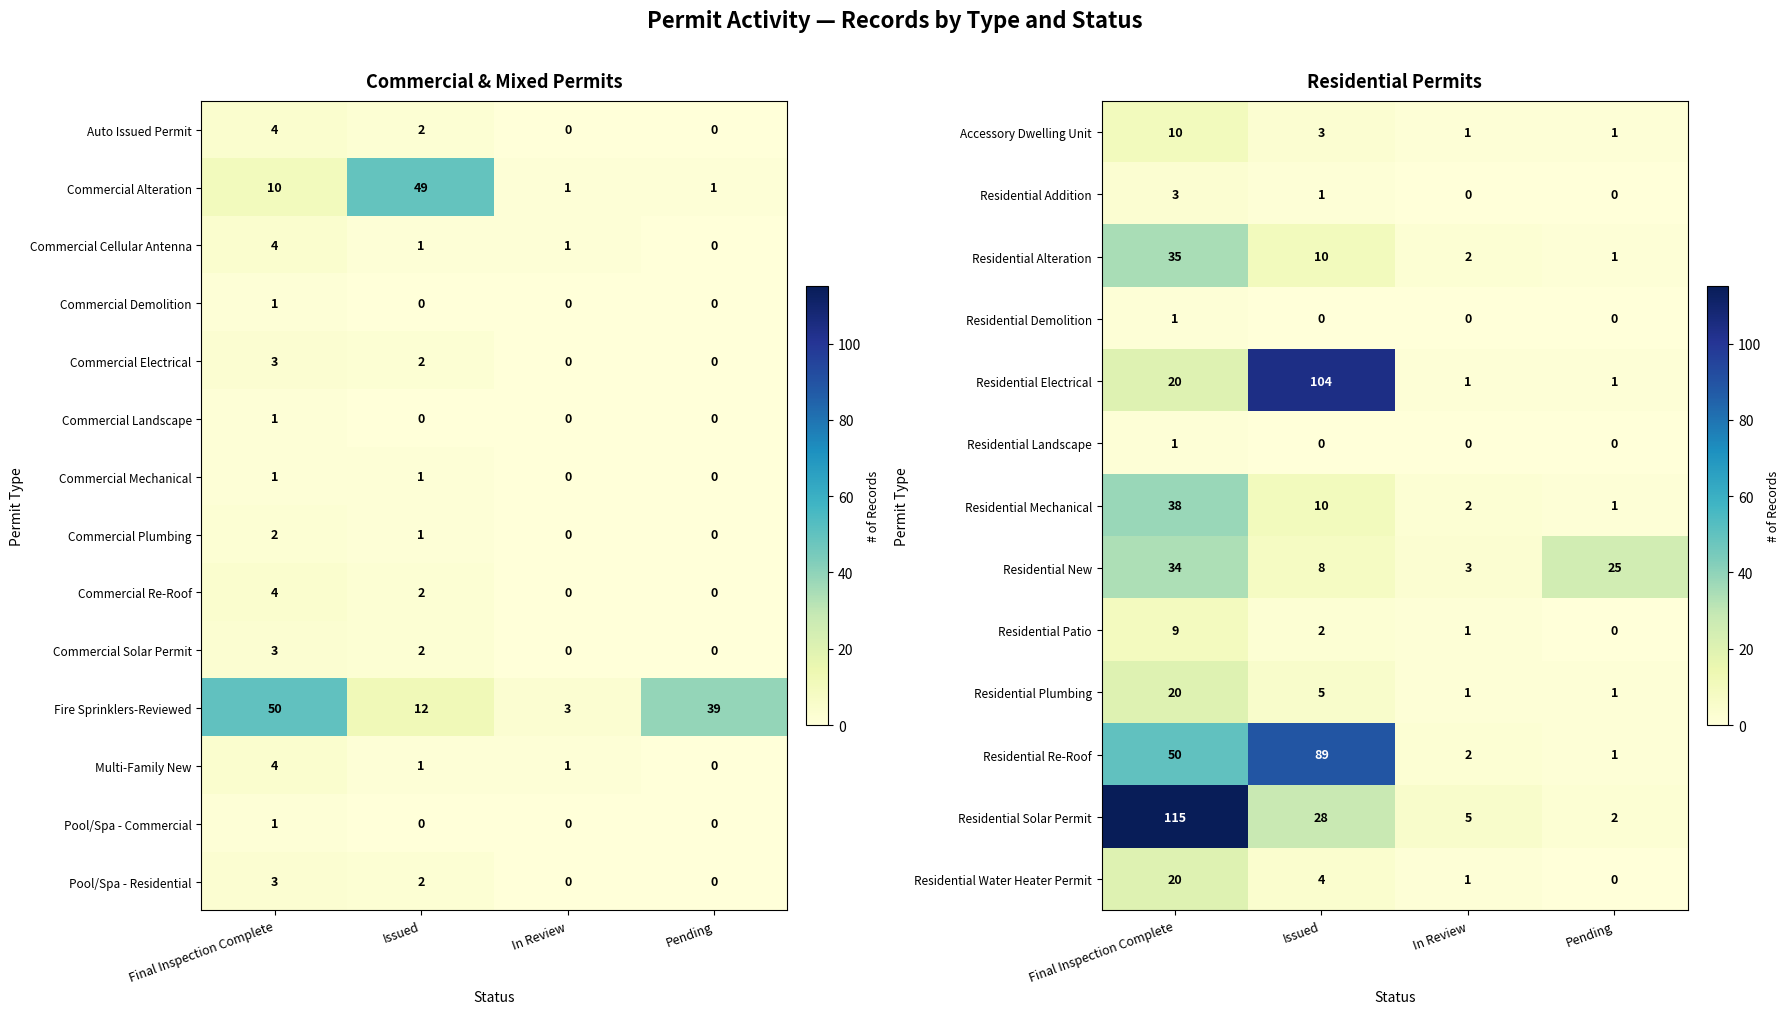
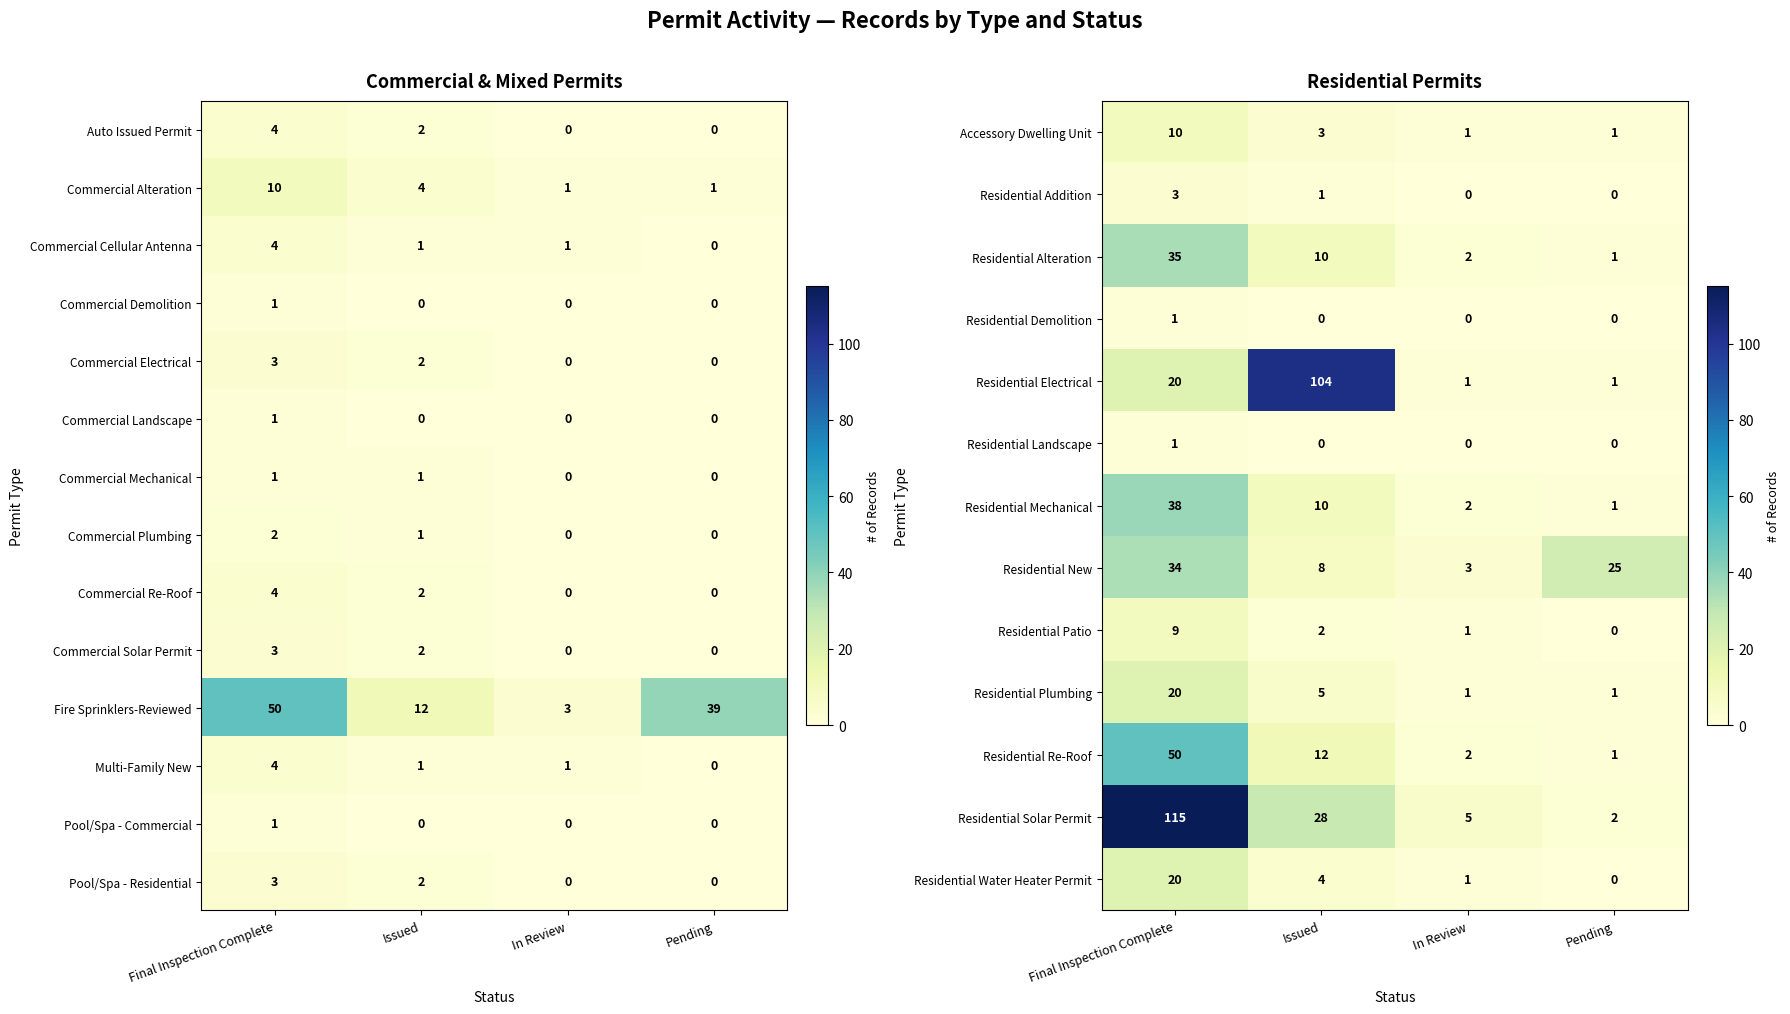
  {
    "Commercial & Mixed Permits": {
      "Auto Issued Permit": {
        "Final Inspection Complete": 4,
        "Issued": 2,
        "In Review": 0,
        "Pending": 0
      },
      "Commercial Alteration": {
        "Final Inspection Complete": 10,
-       "Issued": 49,
+       "Issued": 4,
        "In Review": 1,
        "Pending": 1
      },
      "Commercial Cellular Antenna": {
        "Final Inspection Complete": 4,
        "Issued": 1,
        "In Review": 1,
        "Pending": 0
      },
      "Commercial Demolition": {
        "Final Inspection Complete": 1,
        "Issued": 0,
        "In Review": 0,
        "Pending": 0
      },
      "Commercial Electrical": {
        "Final Inspection Complete": 3,
        "Issued": 2,
        "In Review": 0,
        "Pending": 0
      },
      "Commercial Landscape": {
        "Final Inspection Complete": 1,
        "Issued": 0,
        "In Review": 0,
        "Pending": 0
      },
      "Commercial Mechanical": {
        "Final Inspection Complete": 1,
        "Issued": 1,
        "In Review": 0,
        "Pending": 0
      },
      "Commercial Plumbing": {
        "Final Inspection Complete": 2,
        "Issued": 1,
        "In Review": 0,
        "Pending": 0
      },
      "Commercial Re-Roof": {
        "Final Inspection Complete": 4,
        "Issued": 2,
        "In Review": 0,
        "Pending": 0
      },
      "Commercial Solar Permit": {
        "Final Inspection Complete": 3,
        "Issued": 2,
        "In Review": 0,
        "Pending": 0
      },
      "Fire Sprinklers-Reviewed": {
        "Final Inspection Complete": 50,
        "Issued": 12,
        "In Review": 3,
        "Pending": 39
      },
      "Multi-Family New": {
        "Final Inspection Complete": 4,
        "Issued": 1,
        "In Review": 1,
        "Pending": 0
      },
      "Pool/Spa - Commercial": {
        "Final Inspection Complete": 1,
        "Issued": 0,
        "In Review": 0,
        "Pending": 0
      },
      "Pool/Spa - Residential": {
        "Final Inspection Complete": 3,
        "Issued": 2,
        "In Review": 0,
        "Pending": 0
      }
    },
    "Residential Permits": {
      "Accessory Dwelling Unit": {
        "Final Inspection Complete": 10,
        "Issued": 3,
        "In Review": 1,
        "Pending": 1
      },
      "Residential Addition": {
        "Final Inspection Complete": 3,
        "Issued": 1,
        "In Review": 0,
        "Pending": 0
      },
      "Residential Alteration": {
        "Final Inspection Complete": 35,
        "Issued": 10,
        "In Review": 2,
        "Pending": 1
      },
      "Residential Demolition": {
        "Final Inspection Complete": 1,
        "Issued": 0,
        "In Review": 0,
        "Pending": 0
      },
      "Residential Electrical": {
        "Final Inspection Complete": 20,
        "Issued": 104,
        "In Review": 1,
        "Pending": 1
      },
      "Residential Landscape": {
        "Final Inspection Complete": 1,
        "Issued": 0,
        "In Review": 0,
        "Pending": 0
      },
      "Residential Mechanical": {
        "Final Inspection Complete": 38,
        "Issued": 10,
        "In Review": 2,
        "Pending": 1
      },
      "Residential New": {
        "Final Inspection Complete": 34,
        "Issued": 8,
        "In Review": 3,
        "Pending": 25
      },
      "Residential Patio": {
        "Final Inspection Complete": 9,
        "Issued": 2,
        "In Review": 1,
        "Pending": 0
      },
      "Residential Plumbing": {
        "Final Inspection Complete": 20,
        "Issued": 5,
        "In Review": 1,
        "Pending": 1
      },
      "Residential Re-Roof": {
        "Final Inspection Complete": 50,
-       "Issued": 89,
+       "Issued": 12,
        "In Review": 2,
        "Pending": 1
      },
      "Residential Solar Permit": {
        "Final Inspection Complete": 115,
        "Issued": 28,
        "In Review": 5,
        "Pending": 2
      },
      "Residential Water Heater Permit": {
        "Final Inspection Complete": 20,
        "Issued": 4,
        "In Review": 1,
        "Pending": 0
      }
    }
  }
